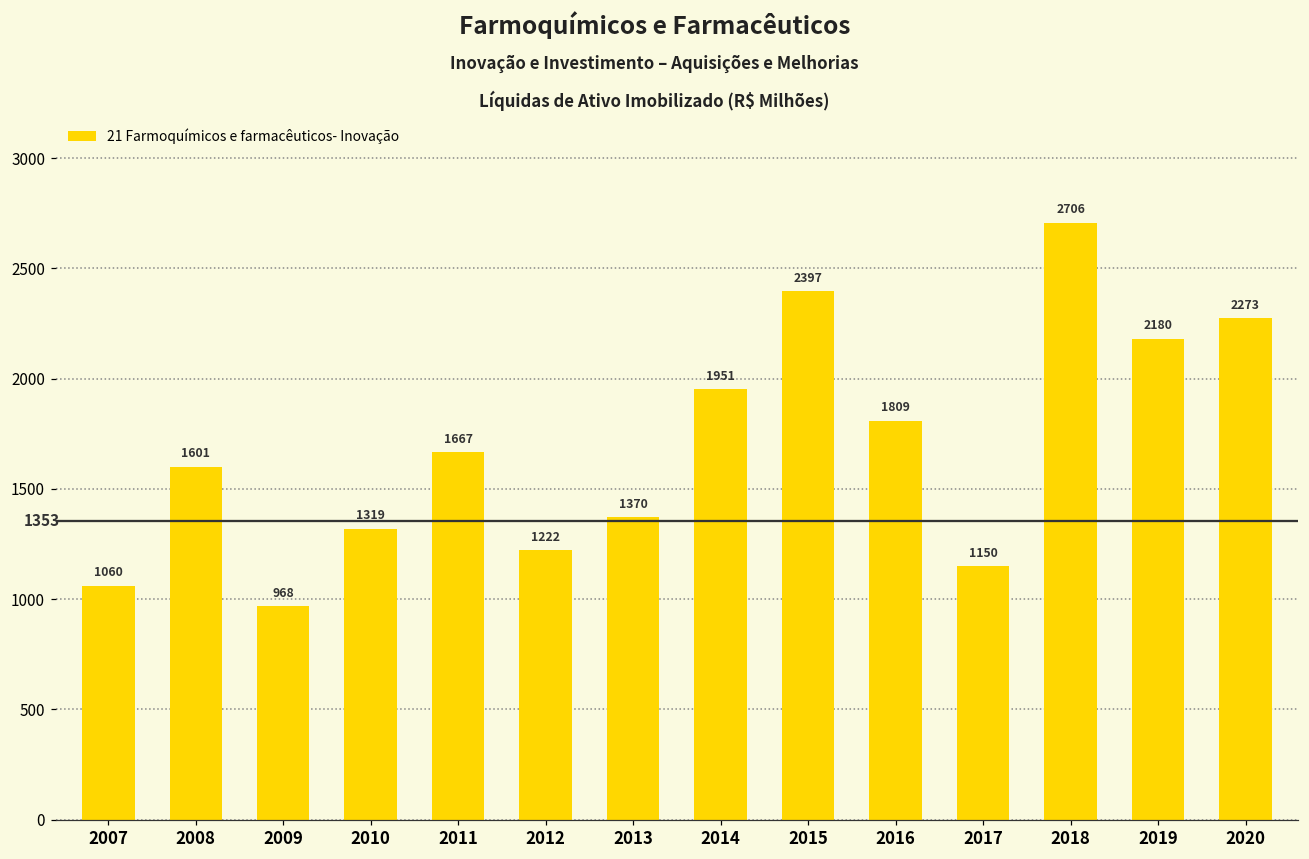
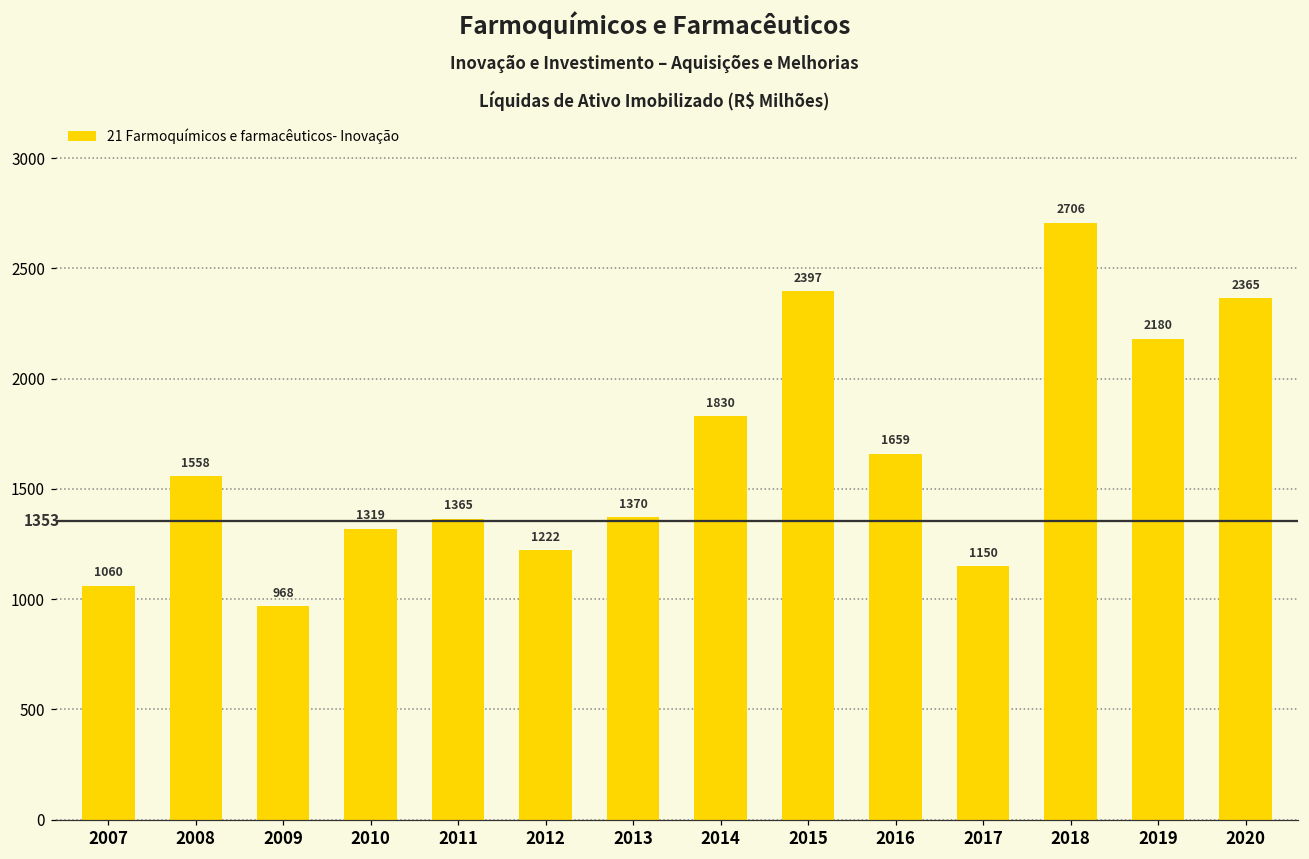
  {
    "2007": 1060,
-   "2008": 1601,
+   "2008": 1558,
    "2009": 968,
    "2010": 1319,
-   "2011": 1667,
+   "2011": 1365,
    "2012": 1222,
    "2013": 1370,
-   "2014": 1951,
+   "2014": 1830,
    "2015": 2397,
-   "2016": 1809,
+   "2016": 1659,
    "2017": 1150,
    "2018": 2706,
    "2019": 2180,
-   "2020": 2273
+   "2020": 2365
  }
